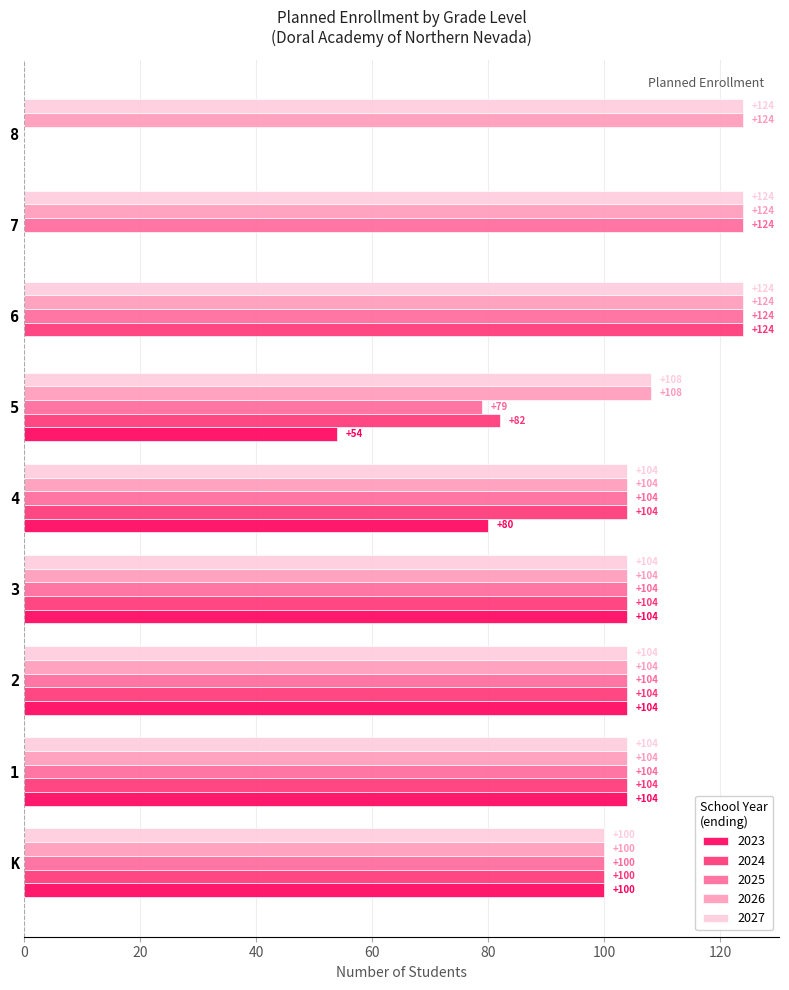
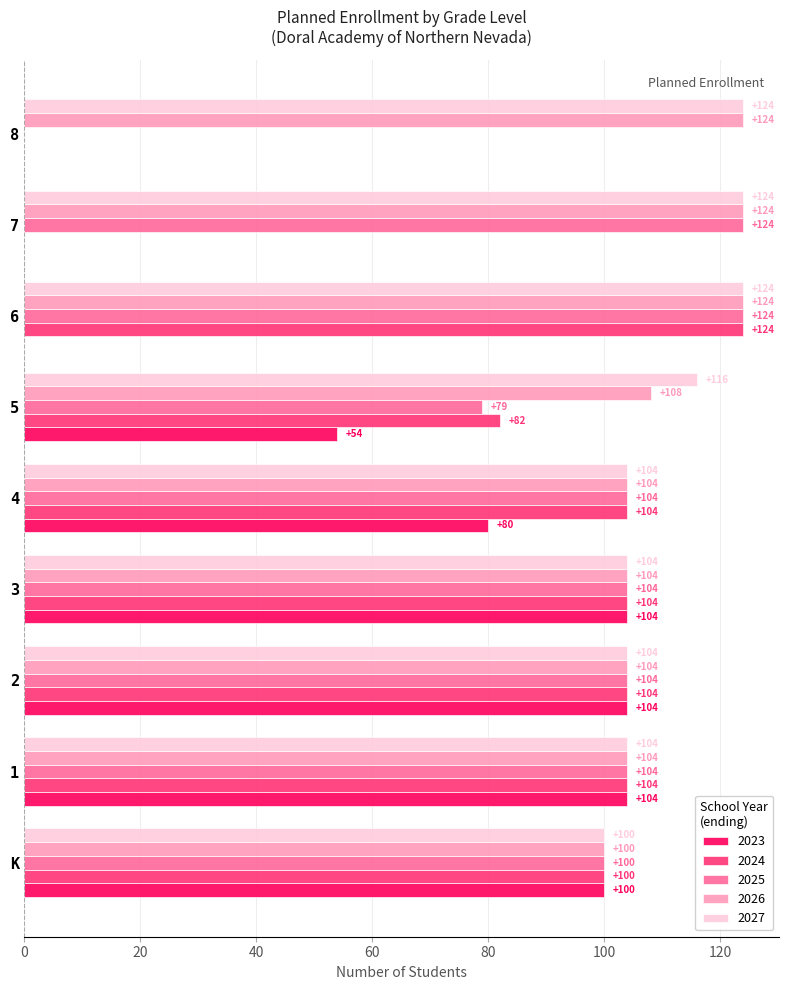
  {
    "2025": {
      "7": "+124",
      "6": "+124",
      "5": "+79",
      "4": "+104",
      "3": "+104",
      "2": "+104",
      "1": "+104",
      "K": "+100"
    },
    "2026": {
      "8": "+124",
      "7": "+124",
      "6": "+124",
      "5": "+108",
      "4": "+104",
      "3": "+104",
      "2": "+104",
      "1": "+104",
      "K": "+100"
    },
    "2027": {
      "8": "+124",
      "7": "+124",
      "6": "+124",
-     "5": "+108",
+     "5": "+116",
      "4": "+104",
      "3": "+104",
      "2": "+104",
      "1": "+104",
      "K": "+100"
    }
  }
